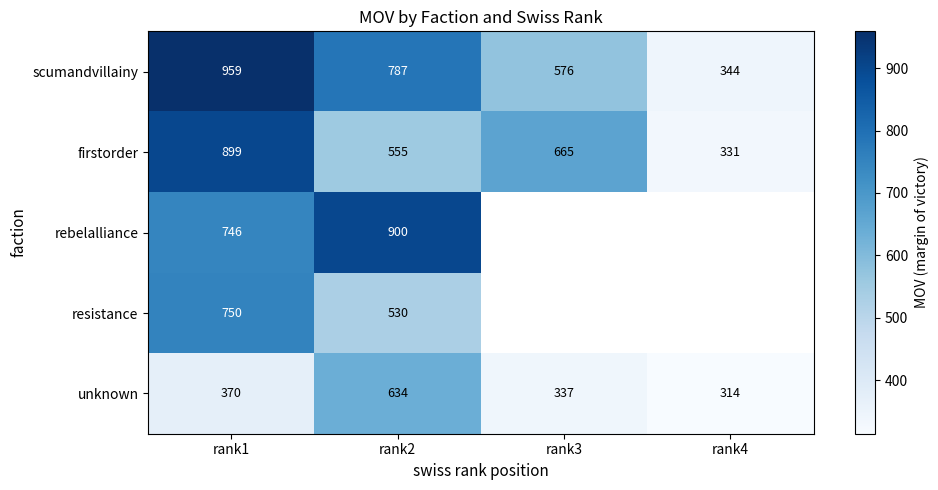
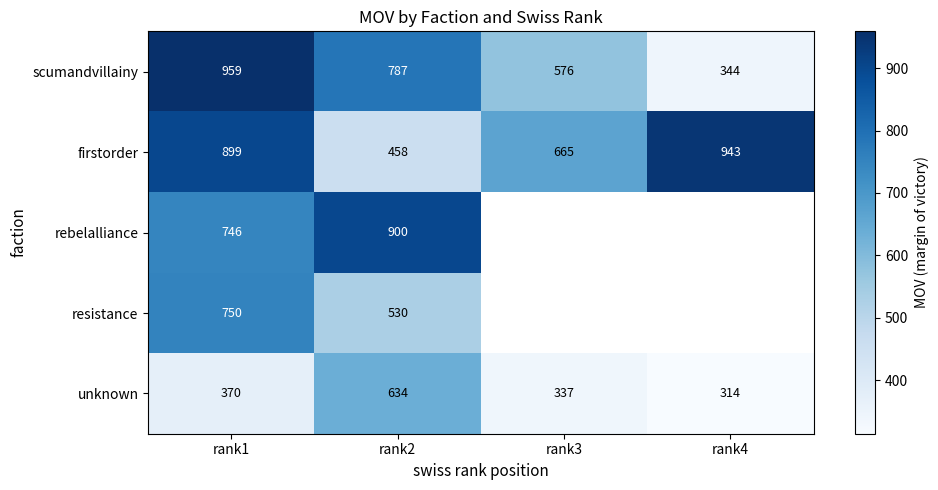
  {
    "scumandvillainy": {
      "rank1": 959,
      "rank2": 787,
      "rank3": 576,
      "rank4": 344
    },
    "firstorder": {
      "rank1": 899,
-     "rank2": 555,
+     "rank2": 458,
      "rank3": 665,
-     "rank4": 331
+     "rank4": 943
    },
    "rebelalliance": {
      "rank1": 746,
      "rank2": 900
    },
    "resistance": {
      "rank1": 750,
      "rank2": 530
    },
    "unknown": {
      "rank1": 370,
      "rank2": 634,
      "rank3": 337,
      "rank4": 314
    }
  }
